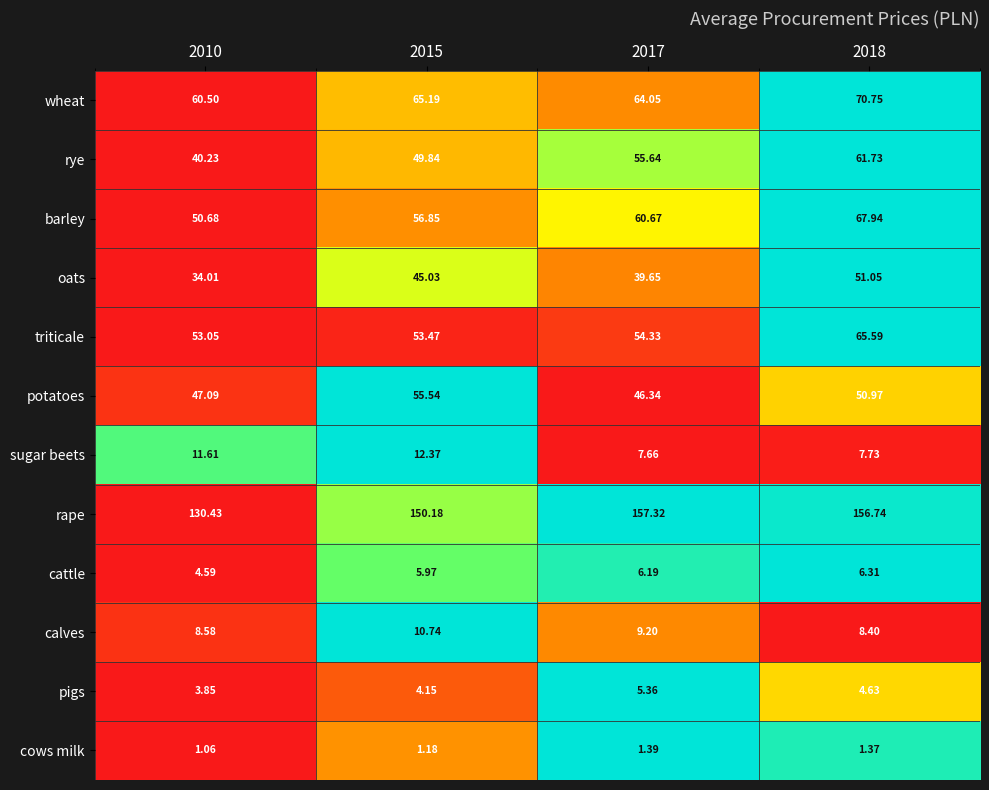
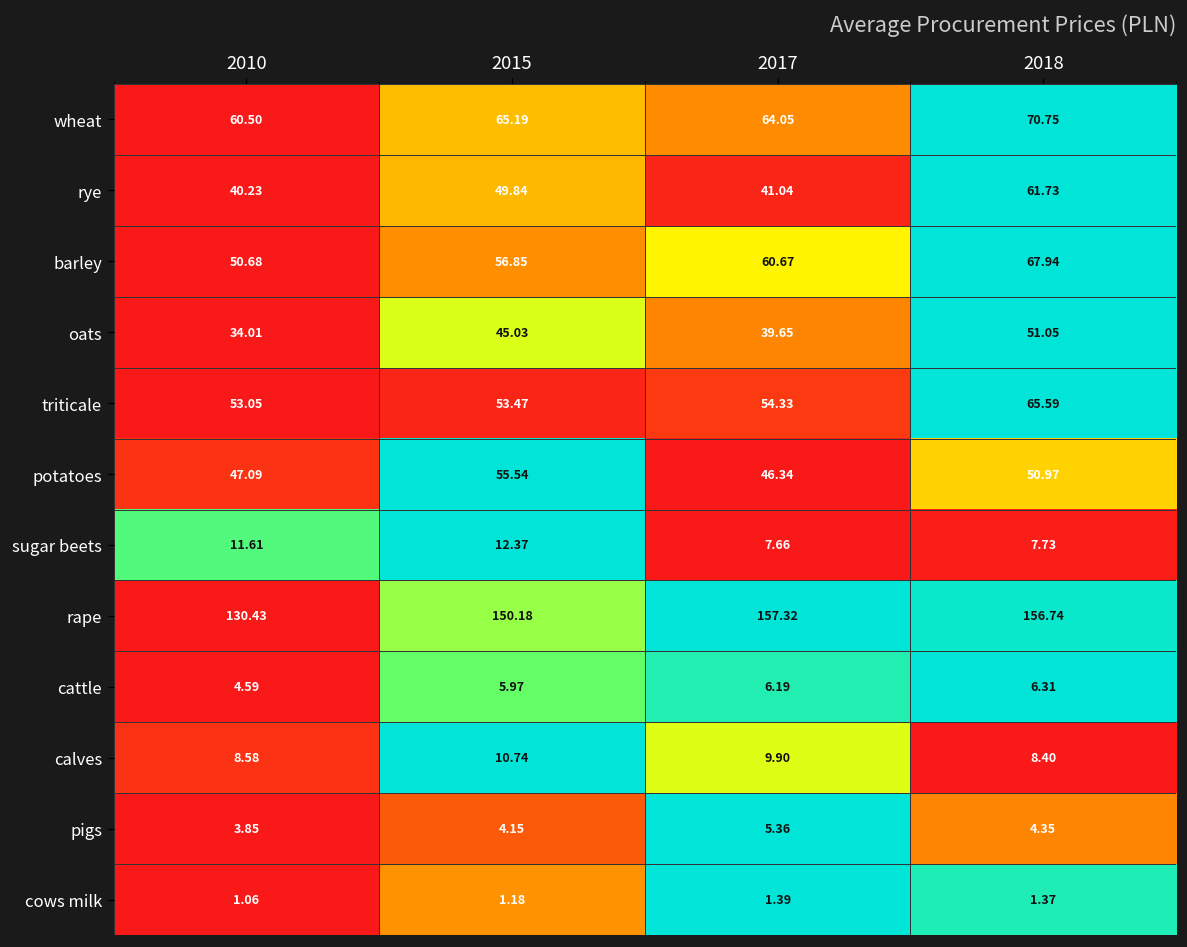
  {
    "wheat": {
      "2010": 60.50,
      "2015": 65.19,
      "2017": 64.05,
      "2018": 70.75
    },
    "rye": {
      "2010": 40.23,
      "2015": 49.84,
-     "2017": 55.64,
+     "2017": 41.04,
      "2018": 61.73
    },
    "barley": {
      "2010": 50.68,
      "2015": 56.85,
      "2017": 60.67,
      "2018": 67.94
    },
    "oats": {
      "2010": 34.01,
      "2015": 45.03,
      "2017": 39.65,
      "2018": 51.05
    },
    "triticale": {
      "2010": 53.05,
      "2015": 53.47,
      "2017": 54.33,
      "2018": 65.59
    },
    "potatoes": {
      "2010": 47.09,
      "2015": 55.54,
      "2017": 46.34,
      "2018": 50.97
    },
    "sugar beets": {
      "2010": 11.61,
      "2015": 12.37,
      "2017": 7.66,
      "2018": 7.73
    },
    "rape": {
      "2010": 130.43,
      "2015": 150.18,
      "2017": 157.32,
      "2018": 156.74
    },
    "cattle": {
      "2010": 4.59,
      "2015": 5.97,
      "2017": 6.19,
      "2018": 6.31
    },
    "calves": {
      "2010": 8.58,
      "2015": 10.74,
-     "2017": 9.20,
+     "2017": 9.90,
      "2018": 8.40
    },
    "pigs": {
      "2010": 3.85,
      "2015": 4.15,
      "2017": 5.36,
-     "2018": 4.63
+     "2018": 4.35
    },
    "cows milk": {
      "2010": 1.06,
      "2015": 1.18,
      "2017": 1.39,
      "2018": 1.37
    }
  }
